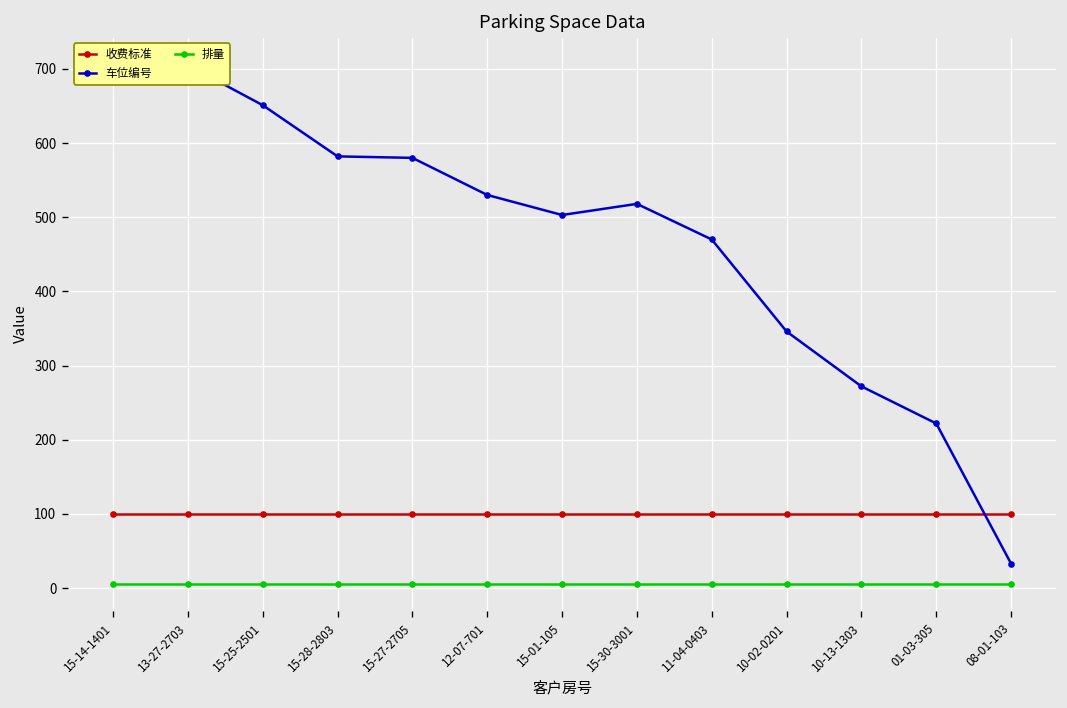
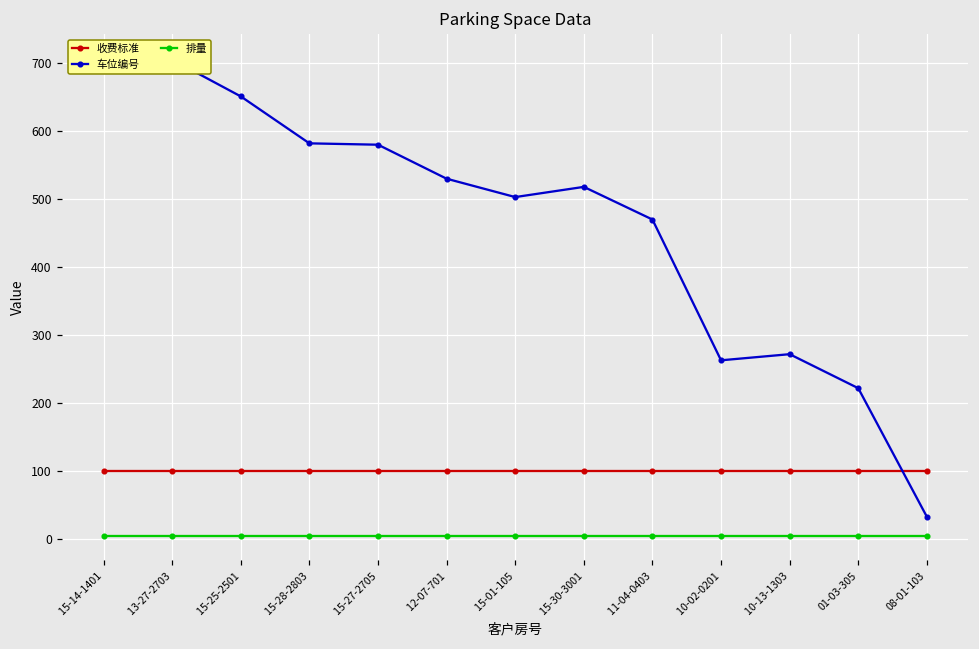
  {
    "收费标准": {
      "15-14-1401": 100,
      "13-27-2703": 100,
      "15-25-2501": 100,
      "15-28-2803": 100,
      "15-27-2705": 100,
      "12-07-701": 100,
      "15-01-105": 100,
      "15-30-3001": 100,
      "11-04-0403": 100,
      "10-02-0201": 100,
      "10-13-1303": 100,
      "01-03-305": 100,
      "08-01-103": 100
    },
    "车位编号": {
      "15-25-2501": 650,
      "15-28-2803": 580,
      "15-27-2705": 580,
      "12-07-701": 530,
      "15-01-105": 500,
      "15-30-3001": 520,
      "11-04-0403": 470,
-     "10-02-0201": 350,
+     "10-02-0201": 260,
      "10-13-1303": 270,
      "01-03-305": 220,
      "08-01-103": 30
    },
    "排量": {
      "15-14-1401": 10,
      "13-27-2703": 10,
      "15-25-2501": 10,
      "15-28-2803": 10,
      "15-27-2705": 10,
      "12-07-701": 10,
      "15-01-105": 10,
      "15-30-3001": 10,
      "11-04-0403": 10,
      "10-02-0201": 10,
      "10-13-1303": 10,
      "01-03-305": 10,
      "08-01-103": 10
    }
  }
